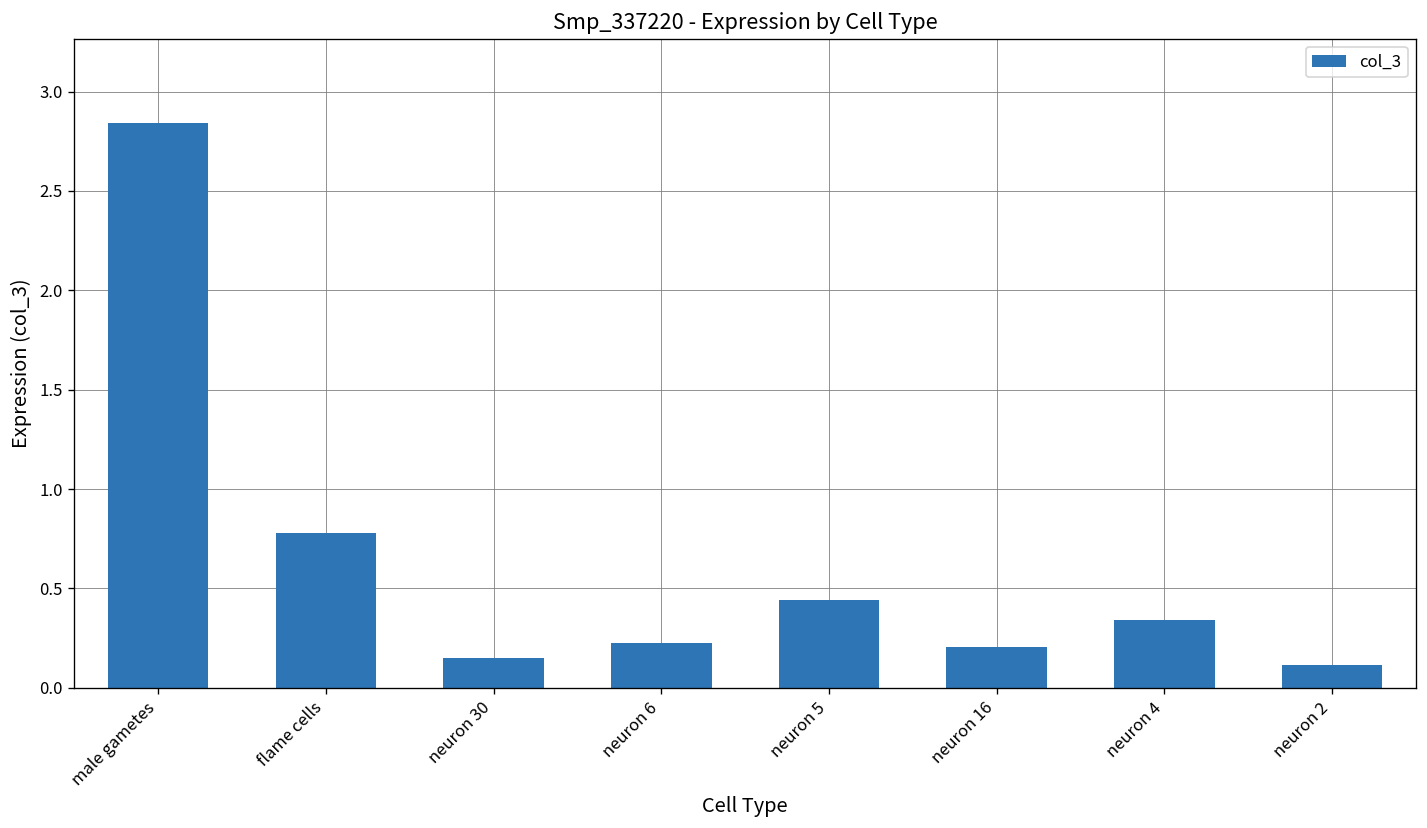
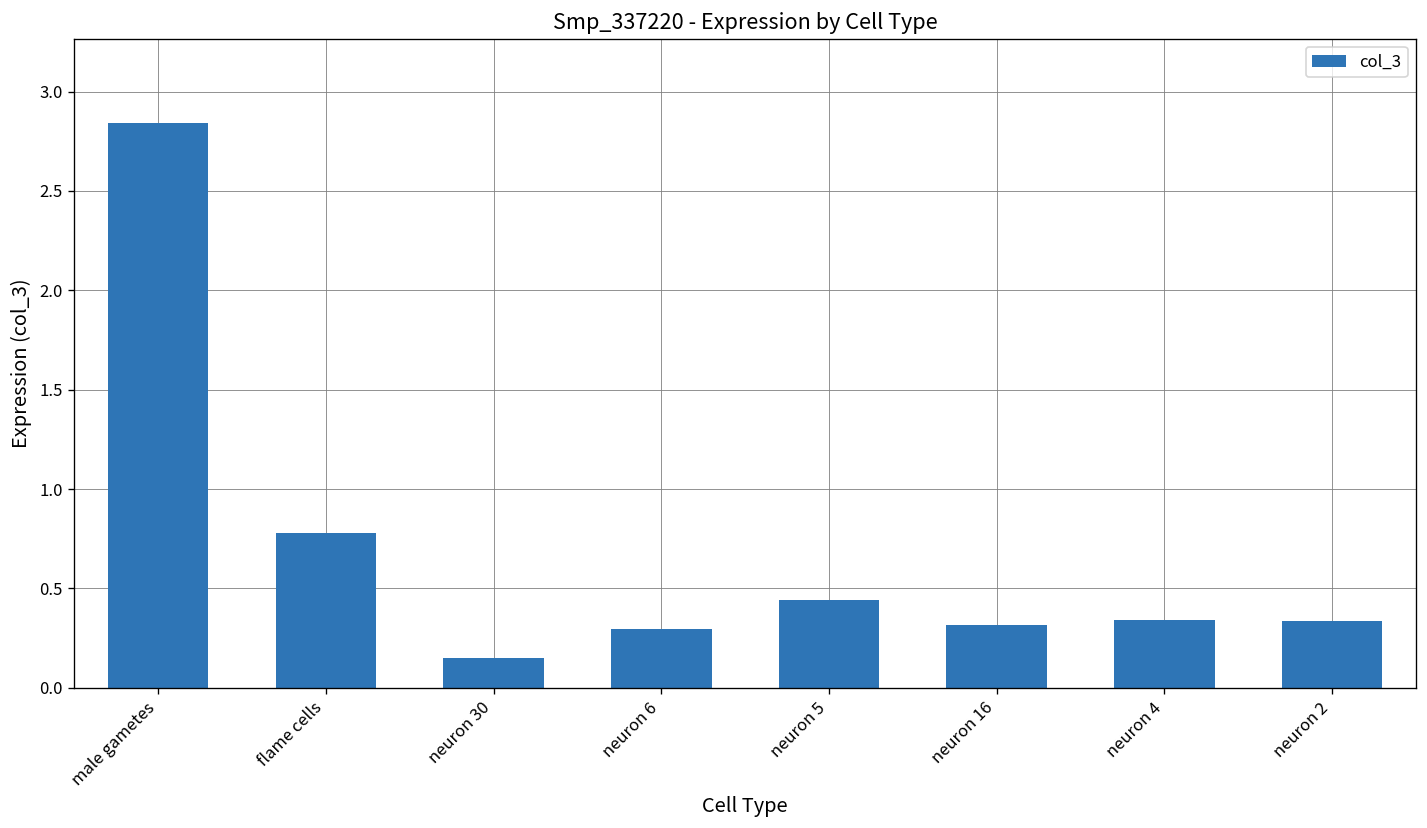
  {
    "male gametes": 2.84,
    "flame cells": 0.78,
    "neuron 30": 0.15,
-   "neuron 6": 0.22,
+   "neuron 6": 0.29,
    "neuron 5": 0.44,
-   "neuron 16": 0.20,
+   "neuron 16": 0.32,
    "neuron 4": 0.34,
-   "neuron 2": 0.12
+   "neuron 2": 0.34
  }
